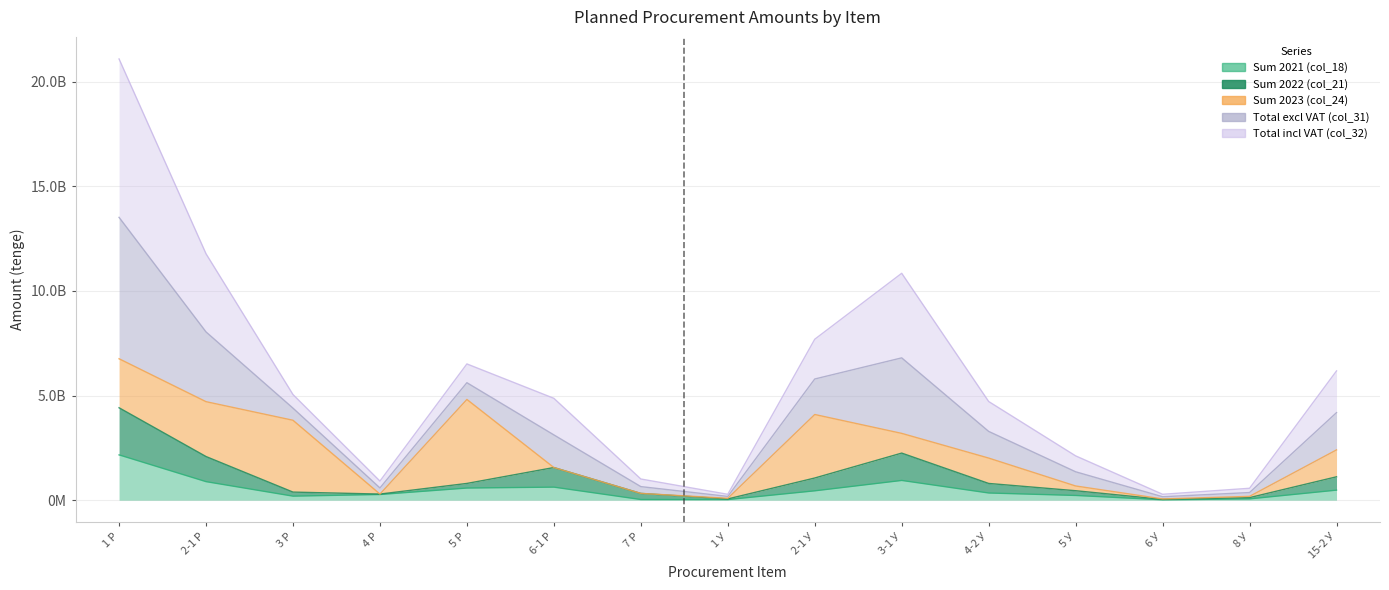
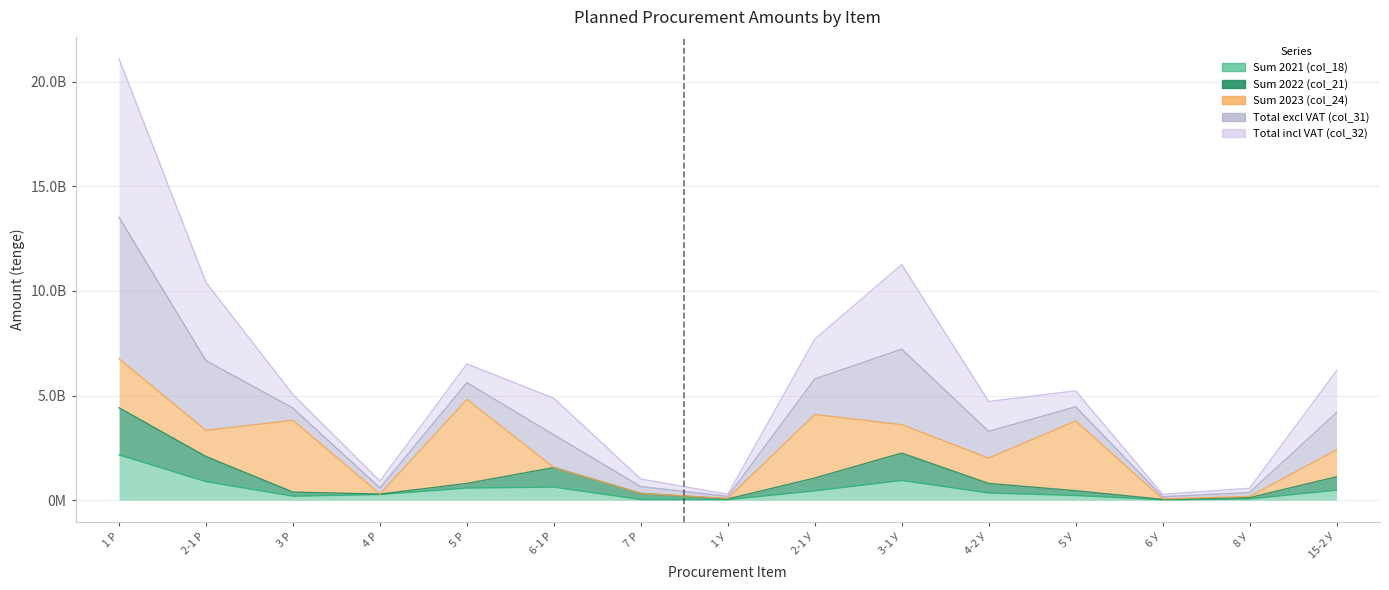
  {
    "Sum 2023 (col_24)": {
      "1 Р": 2300000000,
-     "2-1 Р": 2600000000,
+     "2-1 Р": 1200000000,
      "3 Р": 3400000000,
      "5 Р": 4000000000,
      "2-1 У": 3000000000,
-     "3-1 У": 900000000,
+     "3-1 У": 1400000000,
      "4-2 У": 1200000000,
-     "5 У": 200000000,
+     "5 У": 3300000000,
      "15-2 У": 1300000000
    }
  }
